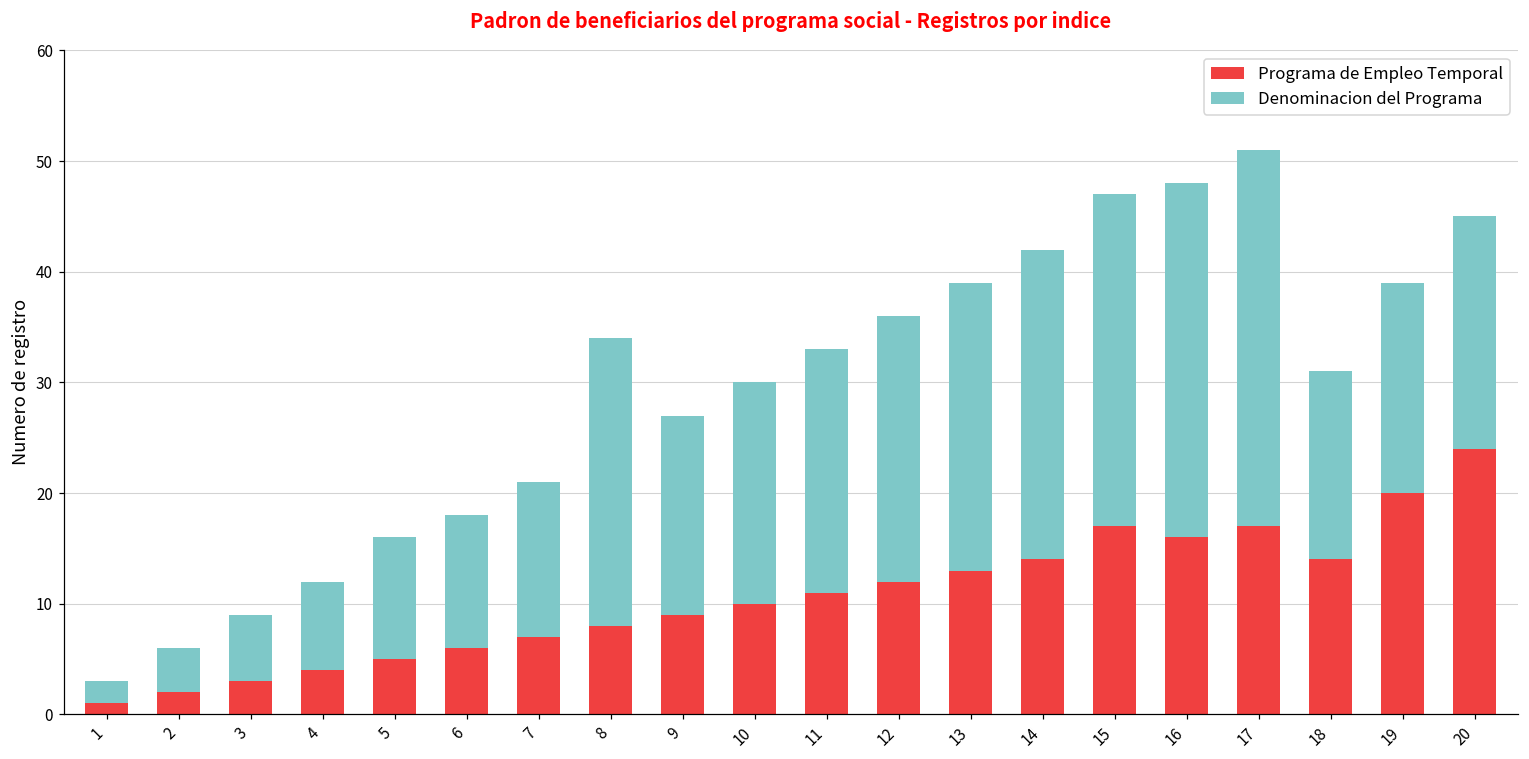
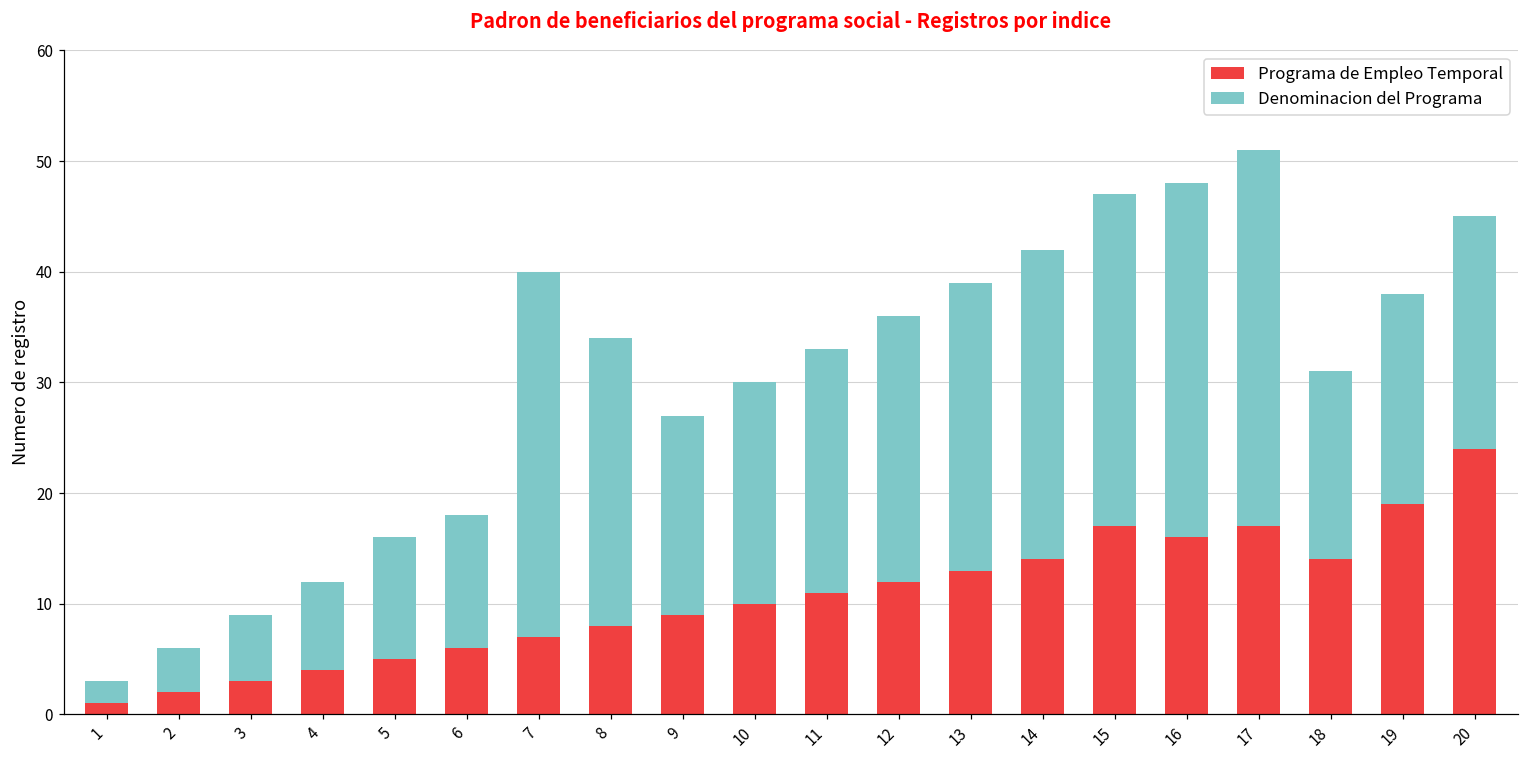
  {
    "Programa de Empleo Temporal": {
      "1": 1,
      "2": 2,
      "3": 3,
      "4": 4,
      "5": 5,
      "6": 6,
      "7": 7,
      "8": 8,
      "9": 9,
      "10": 10,
      "11": 11,
      "12": 12,
      "13": 13,
      "14": 14,
      "15": 17,
      "16": 16,
      "17": 17,
      "18": 14,
-     "19": 20,
+     "19": 19,
      "20": 24
    },
    "Denominacion del Programa": {
      "1": 2,
      "2": 4,
      "3": 6,
      "4": 8,
      "5": 11,
      "6": 12,
-     "7": 14,
+     "7": 33,
      "8": 26,
      "9": 18,
      "10": 20,
      "11": 22,
      "12": 24,
      "13": 26,
      "14": 28,
      "15": 30,
      "16": 32,
      "17": 34,
      "18": 17,
      "19": 19,
      "20": 21
    }
  }
